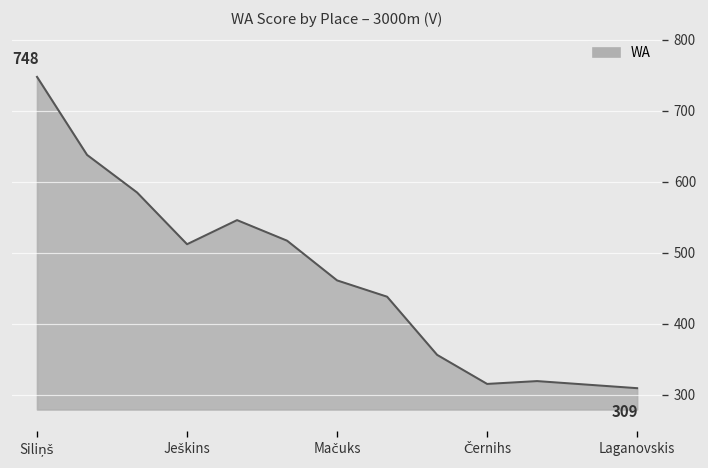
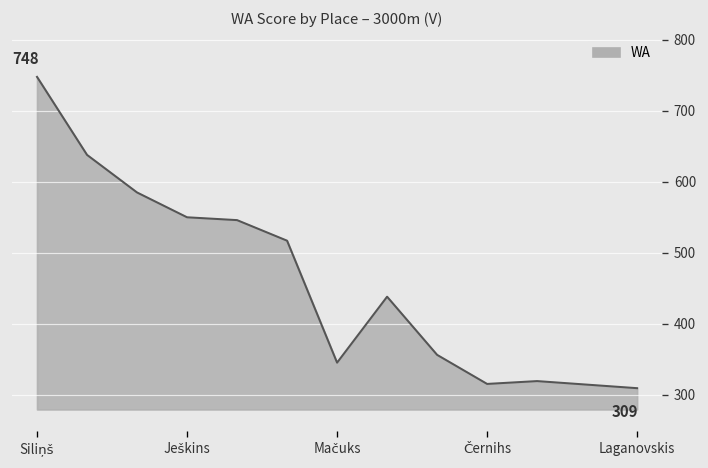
  {
-   "Ješkins": 510,
-   "Mačuks": 460,
+   "Ješkins": 550,
+   "Mačuks": 350,
    "Černihs": 320
  }
